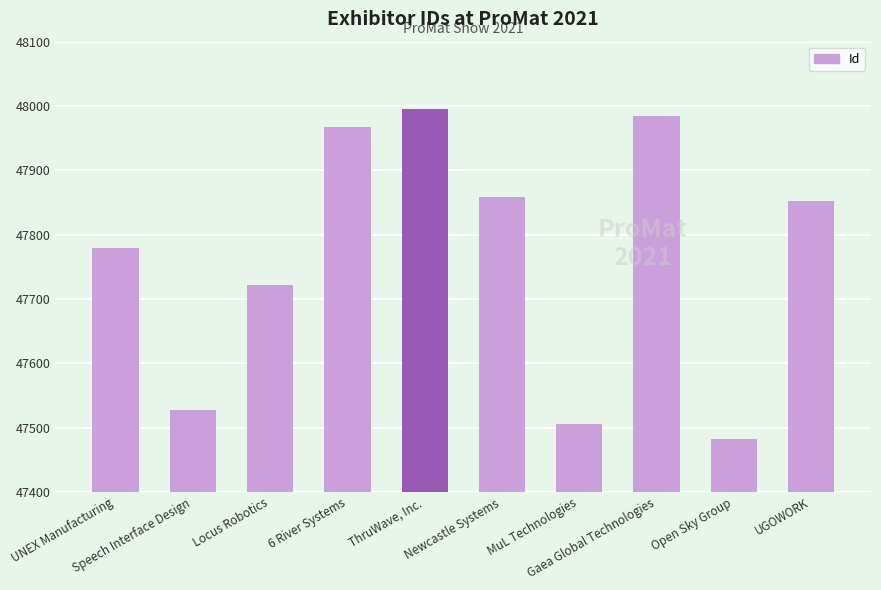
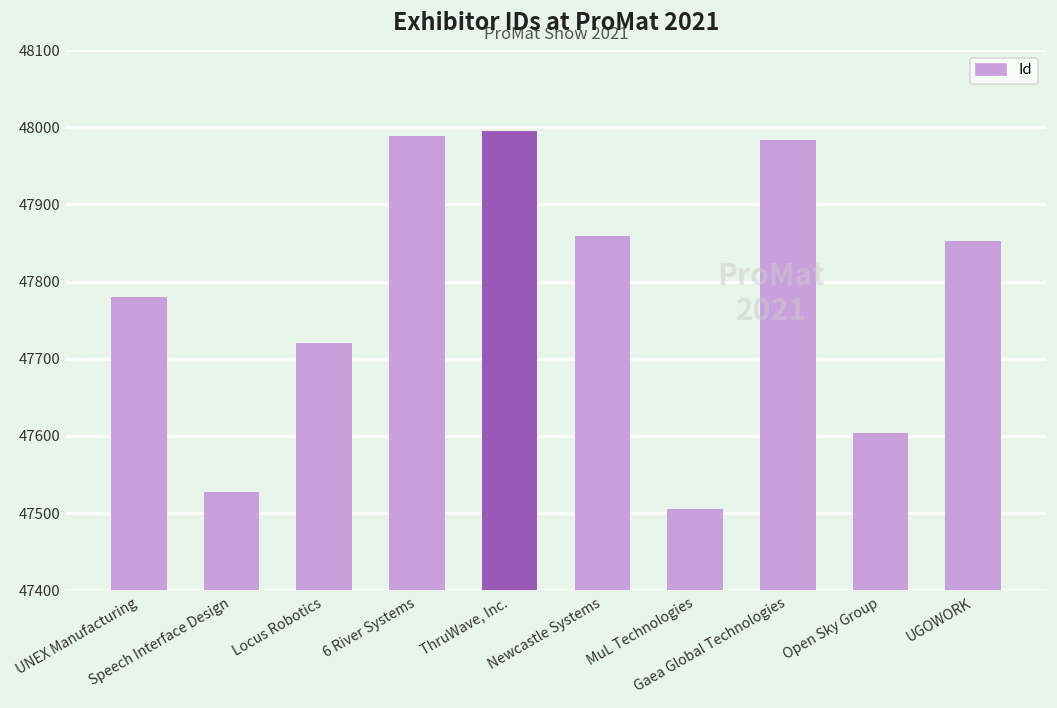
  {
    "UNEX Manufacturing": 47780,
    "Speech Interface Design": 47530,
    "Locus Robotics": 47720,
-   "6 River Systems": 47970,
+   "6 River Systems": 47990,
    "ThruWave, Inc.": 48000,
    "Newcastle Systems": 47860,
    "MuL Technologies": 47510,
    "Gaea Global Technologies": 47980,
-   "Open Sky Group": 47480,
+   "Open Sky Group": 47600,
    "UGOWORK": 47850
  }
